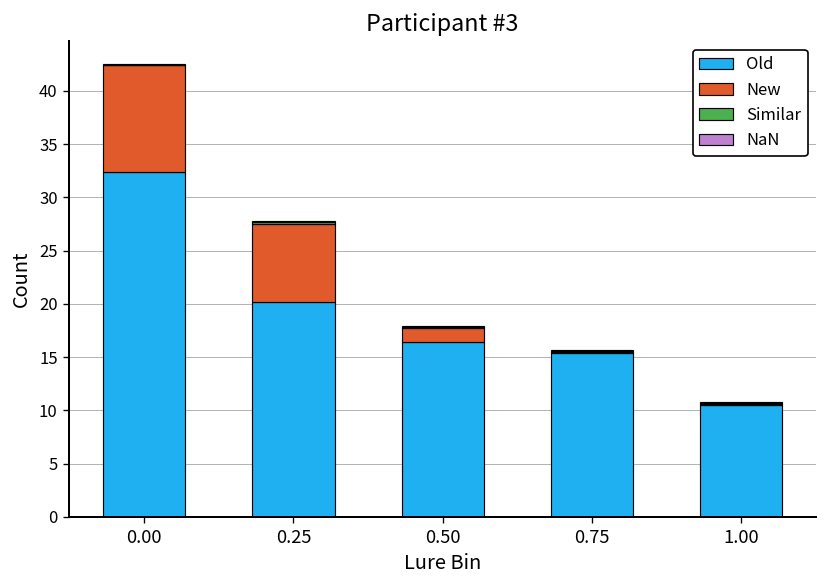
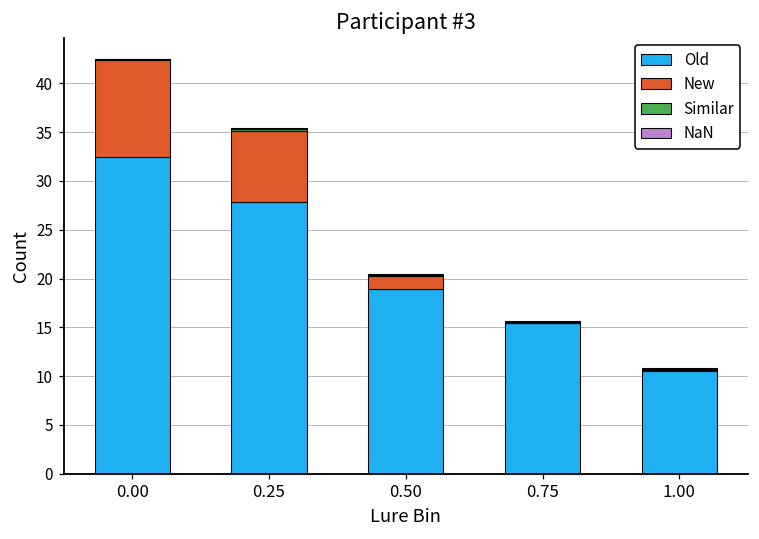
  {
    "Old": {
      "0.00": 32,
-     "0.25": 20,
-     "0.50": 16,
+     "0.25": 28,
+     "0.50": 19,
      "0.75": 15,
      "1.00": 11
    },
    "New": {
      "0.00": 10,
      "0.25": 7,
      "0.50": 1
    }
  }
